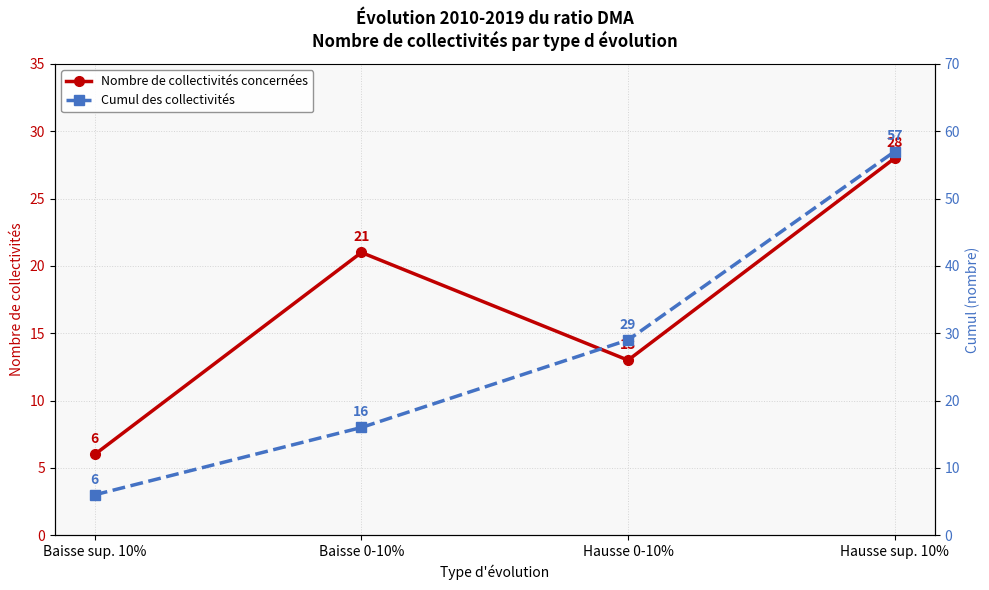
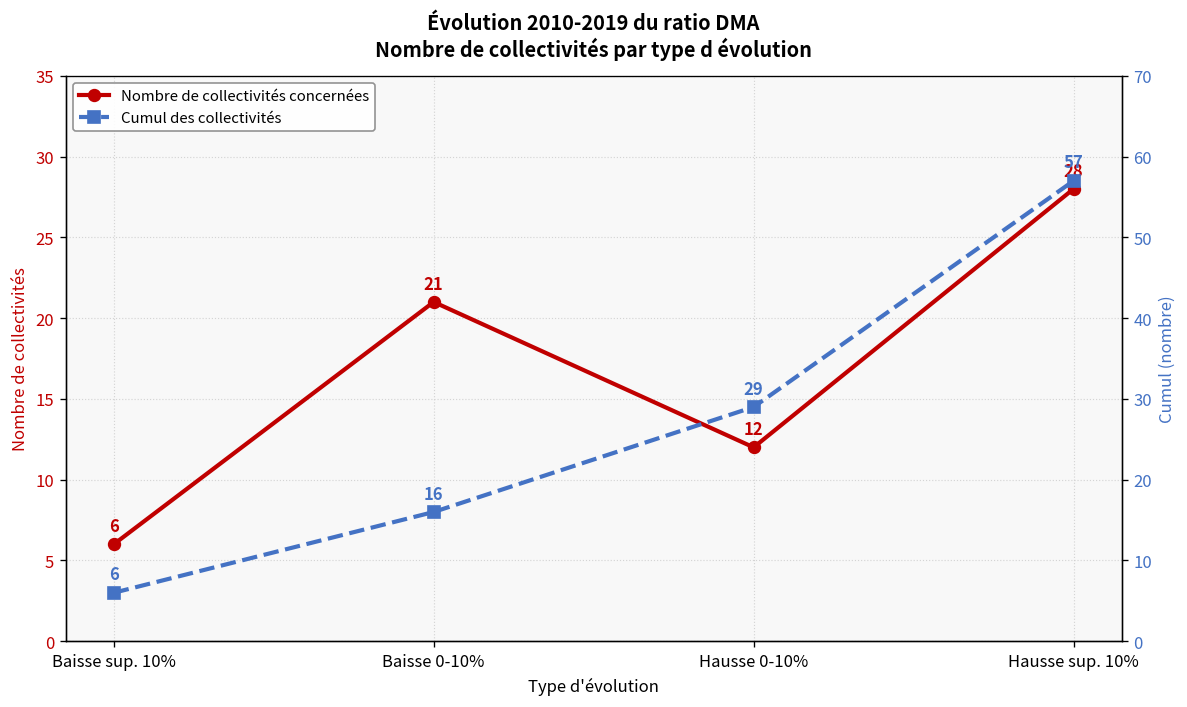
  {
    "Nombre de collectivités concernées": {
      "Baisse sup. 10%": 6,
      "Baisse 0-10%": 21,
-     "Hausse 0-10%": 13
+     "Hausse 0-10%": 12
    },
    "Cumul des collectivités": {
      "Baisse sup. 10%": 6,
      "Baisse 0-10%": 16,
      "Hausse 0-10%": 29
    }
  }
